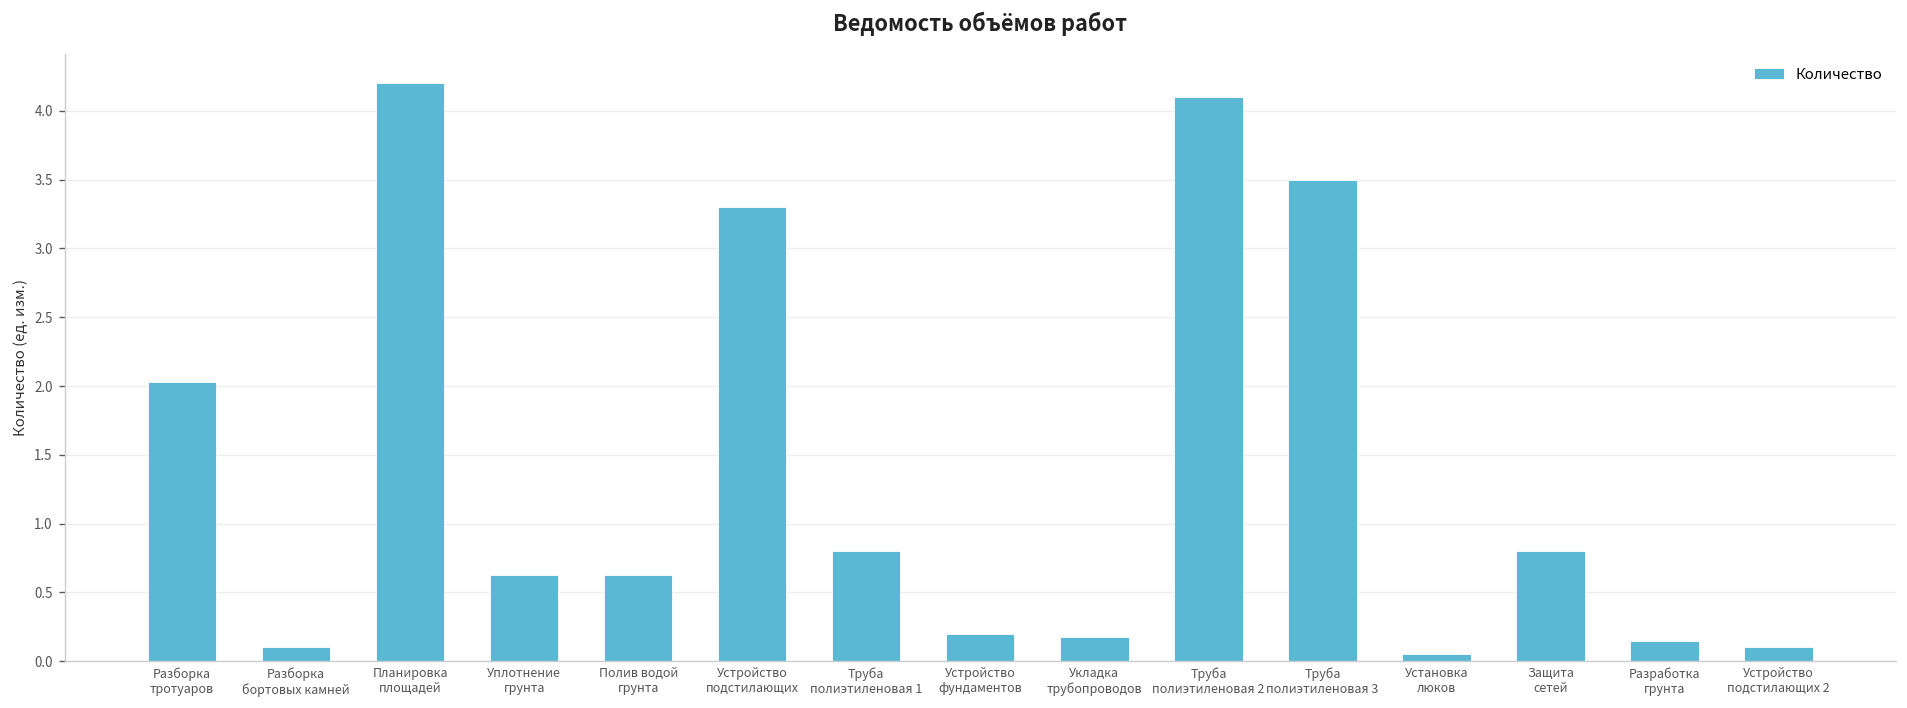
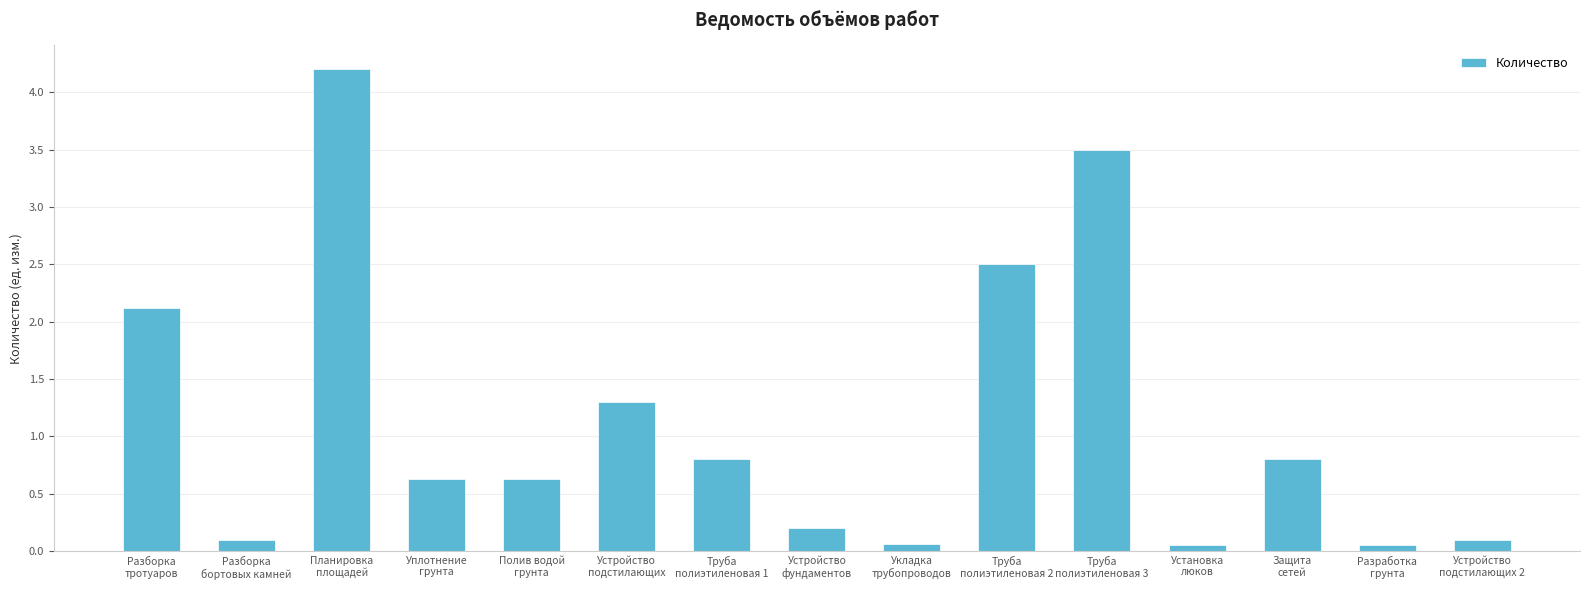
  {
-   "Разборка тротуаров": 2.03,
+   "Разборка тротуаров": 2.12,
    "Разборка бортовых камней": 0.10,
    "Планировка площадей": 4.20,
    "Уплотнение грунта": 0.63,
    "Полив водой грунта": 0.63,
-   "Устройство подстилающих": 3.3,
+   "Устройство подстилающих": 1.3,
    "Труба полиэтиленовая 1": 0.80,
    "Устройство фундаментов": 0.20,
-   "Укладка трубопроводов": 0.18,
-   "Труба полиэтиленовая 2": 4.1,
+   "Укладка трубопроводов": 0.06,
+   "Труба полиэтиленовая 2": 2.5,
    "Труба полиэтиленовая 3": 3.50,
    "Установка люков": 0.05,
    "Защита сетей": 0.80,
-   "Разработка грунта": 0.15,
+   "Разработка грунта": 0.05,
    "Устройство подстилающих 2": 0.10
  }
